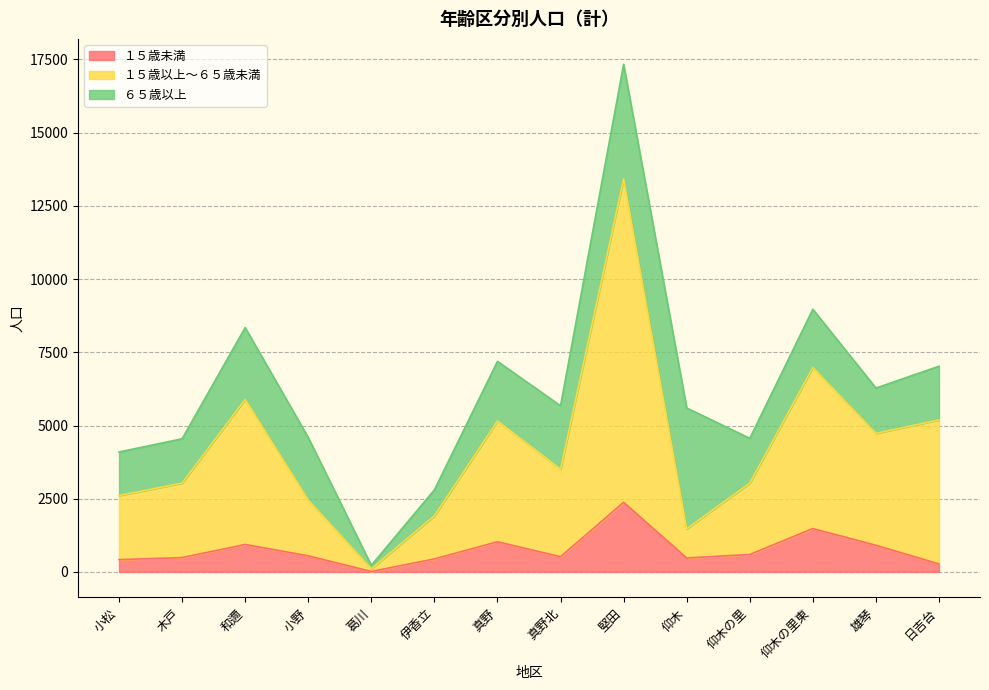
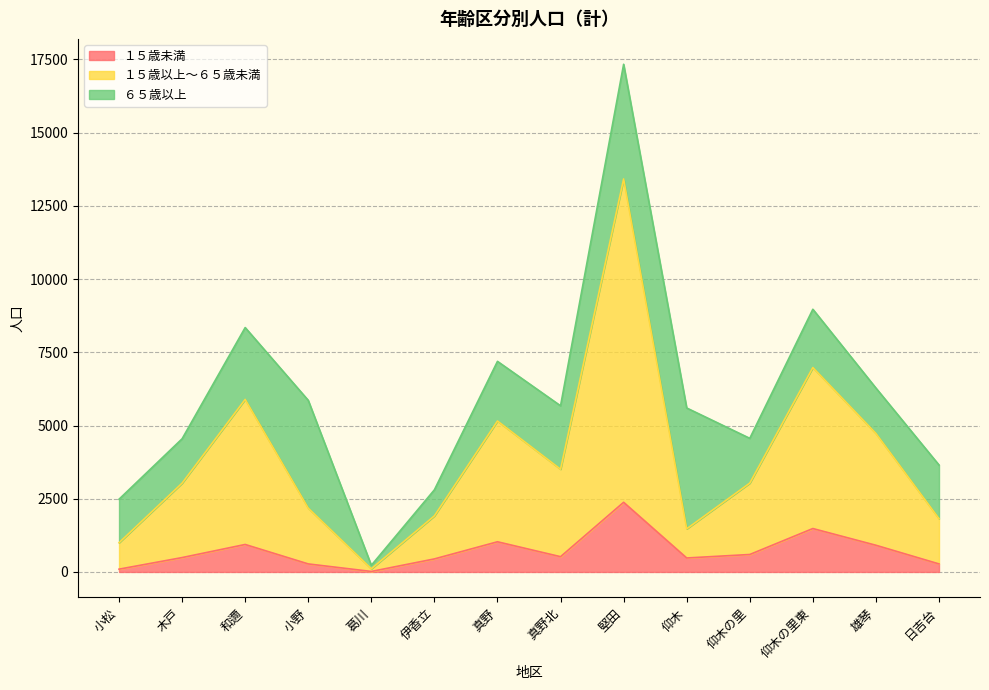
  {
    "１５歳未満": {
-     "小松": 400,
+     "小松": 100,
      "木戸": 500,
      "和邇": 900,
-     "小野": 600,
+     "小野": 300,
      "葛川": 0,
      "伊香立": 400,
      "真野": 1000,
      "真野北": 500,
      "堅田": 2400,
      "仰木": 500,
      "仰木の里": 600,
      "仰木の里東": 1500,
      "雄琴": 900,
      "日吉台": 300
    },
    "１５歳以上～６５歳未満": {
-     "小松": 2200,
+     "小松": 900,
      "木戸": 2500,
      "和邇": 5000,
      "小野": 1900,
      "葛川": 100,
      "伊香立": 1500,
      "真野": 4100,
      "真野北": 3000,
      "堅田": 11000,
      "仰木": 1000,
      "仰木の里": 2400,
      "仰木の里東": 5500,
      "雄琴": 3800,
-     "日吉台": 4900
+     "日吉台": 1500
    },
    "６５歳以上": {
      "小松": 1500,
      "木戸": 1500,
      "和邇": 2500,
-     "小野": 2100,
+     "小野": 3700,
      "葛川": 100,
      "伊香立": 900,
      "真野": 2000,
      "真野北": 2200,
      "堅田": 3900,
      "仰木": 4100,
      "仰木の里": 1500,
      "仰木の里東": 2000,
      "雄琴": 1600,
      "日吉台": 1800
    }
  }
